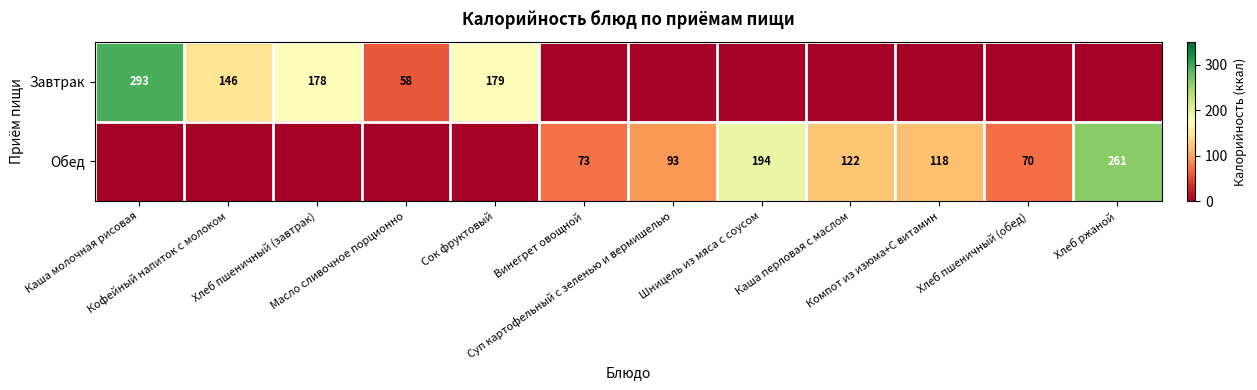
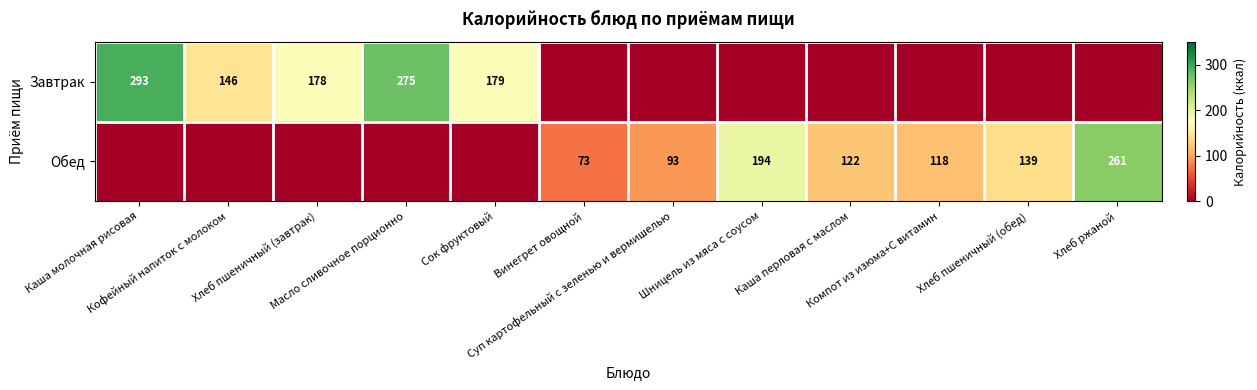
  {
    "Завтрак": {
      "Каша молочная рисовая": 293,
      "Кофейный напиток с молоком": 146,
      "Хлеб пшеничный (завтрак)": 178,
-     "Масло сливочное порционно": 58,
+     "Масло сливочное порционно": 275,
      "Сок фруктовый": 179
    },
    "Обед": {
      "Винегрет овощной": 73,
      "Суп картофельный с зеленью и вермишелью": 93,
      "Шницель из мяса с соусом": 194,
      "Каша перловая с маслом": 122,
      "Компот из изюма+С витамин": 118,
-     "Хлеб пшеничный (обед)": 70,
+     "Хлеб пшеничный (обед)": 139,
      "Хлеб ржаной": 261
    }
  }
